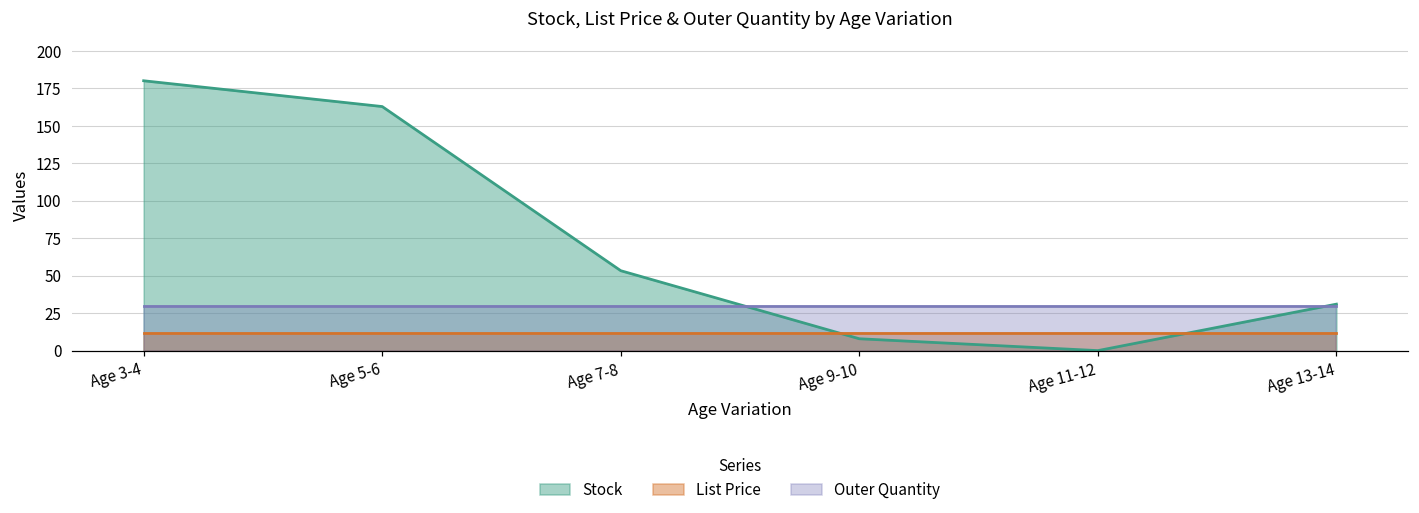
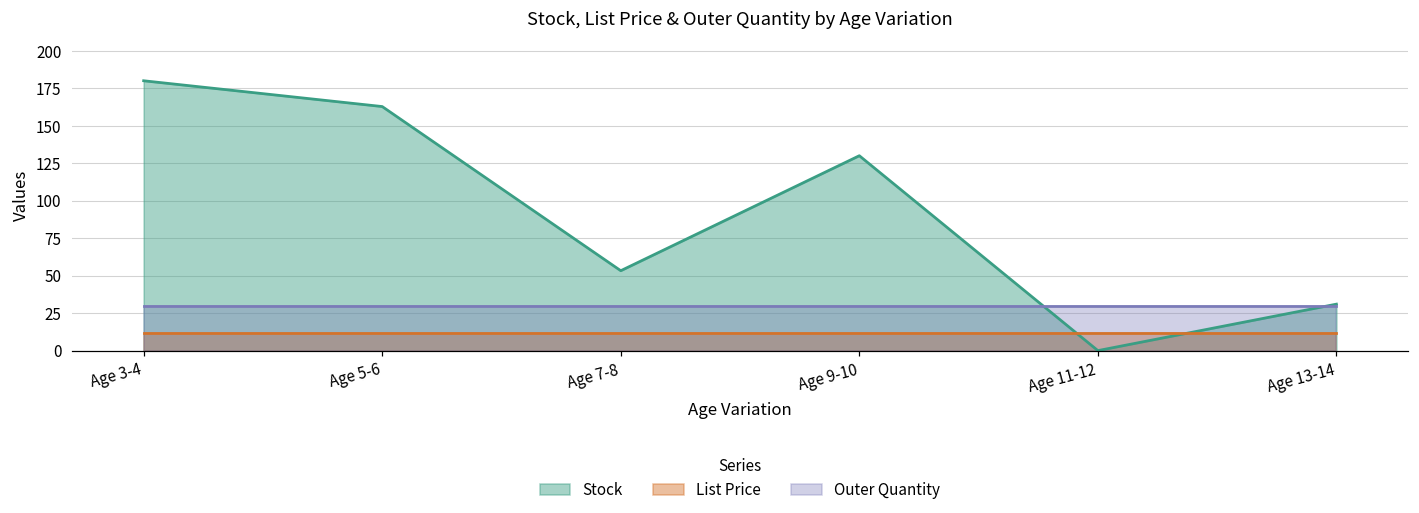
  {
    "Stock": {
      "Age 3-4": 180,
      "Age 5-6": 163,
      "Age 7-8": 53,
-     "Age 9-10": 8,
+     "Age 9-10": 130,
      "Age 11-12": 0
    },
    "List Price": {
      "Age 3-4": 12,
      "Age 5-6": 12,
      "Age 7-8": 12,
      "Age 9-10": 12,
      "Age 11-12": 12,
      "Age 13-14": 12
    },
    "Outer Quantity": {
      "Age 3-4": 30,
      "Age 5-6": 30,
      "Age 7-8": 30,
      "Age 9-10": 30,
      "Age 11-12": 30
    }
  }
